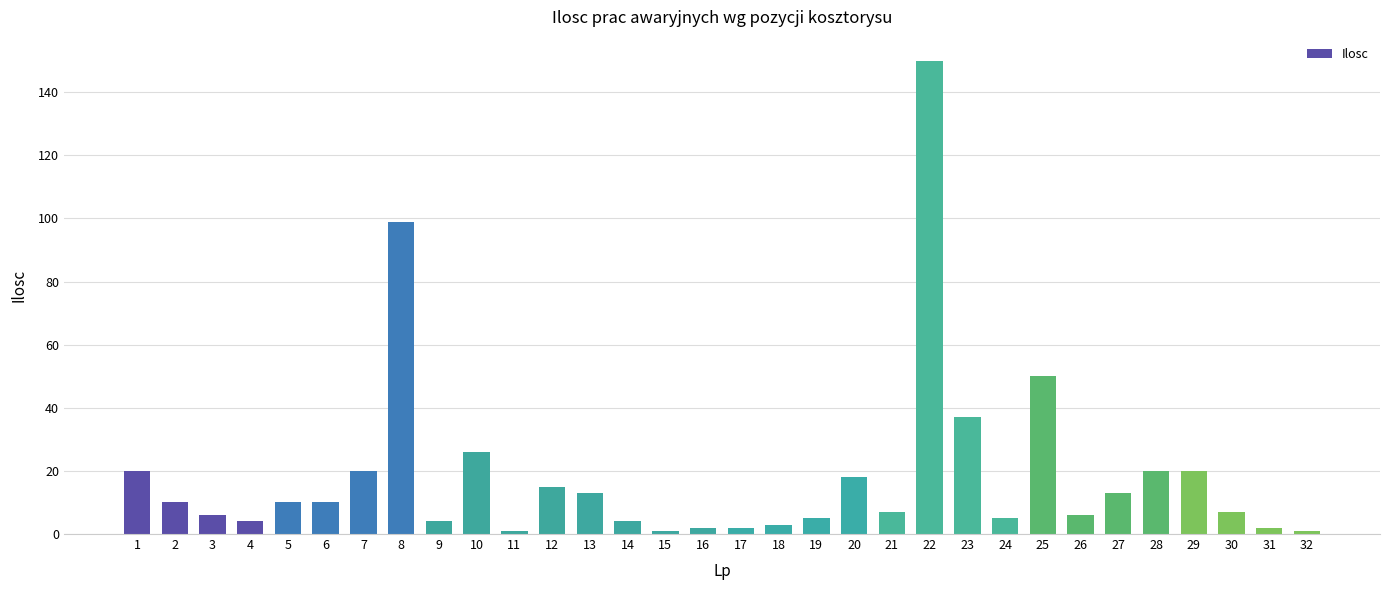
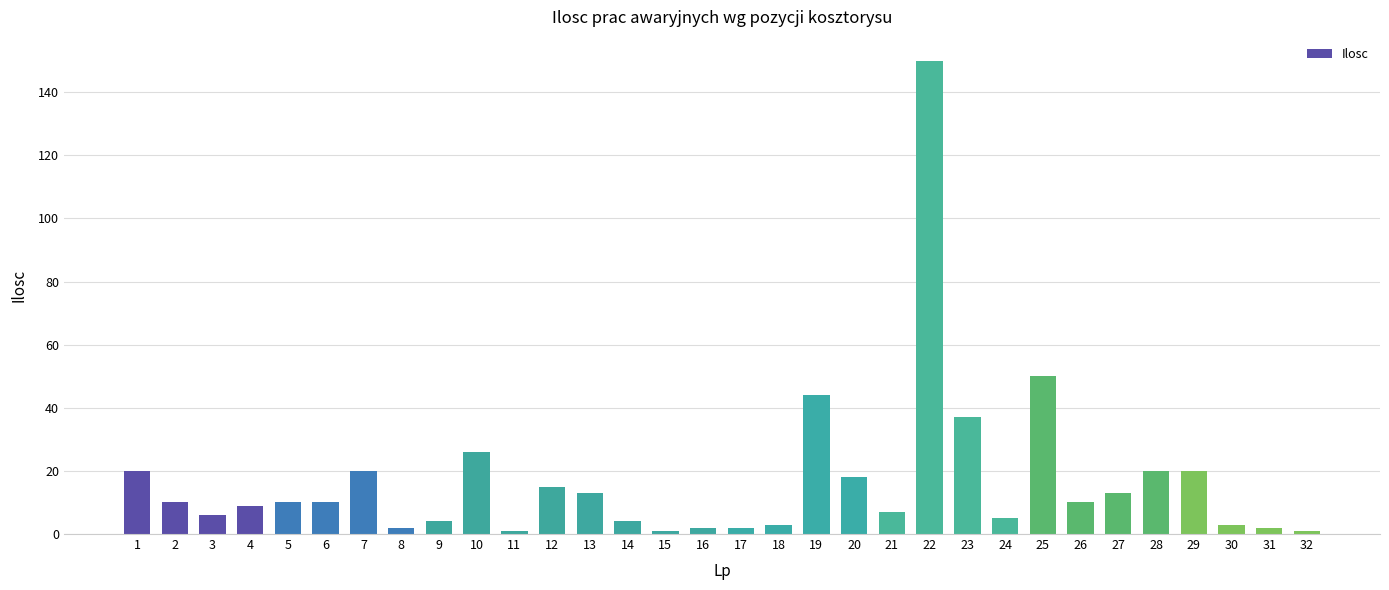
  {
    "1": 20,
    "2": 10,
    "3": 6,
-   "4": 4,
+   "4": 9,
    "5": 10,
    "6": 10,
    "7": 20,
-   "8": 99,
+   "8": 2,
    "9": 4,
    "10": 26,
    "11": 1,
    "12": 15,
    "13": 13,
    "14": 4,
    "15": 1,
    "16": 2,
    "17": 2,
    "18": 3,
-   "19": 5,
+   "19": 44,
    "20": 18,
    "21": 7,
    "22": 150,
    "23": 37,
    "24": 5,
    "25": 50,
-   "26": 6,
+   "26": 10,
    "27": 13,
    "28": 20,
    "29": 20,
-   "30": 7,
+   "30": 3,
    "31": 2,
    "32": 1
  }
